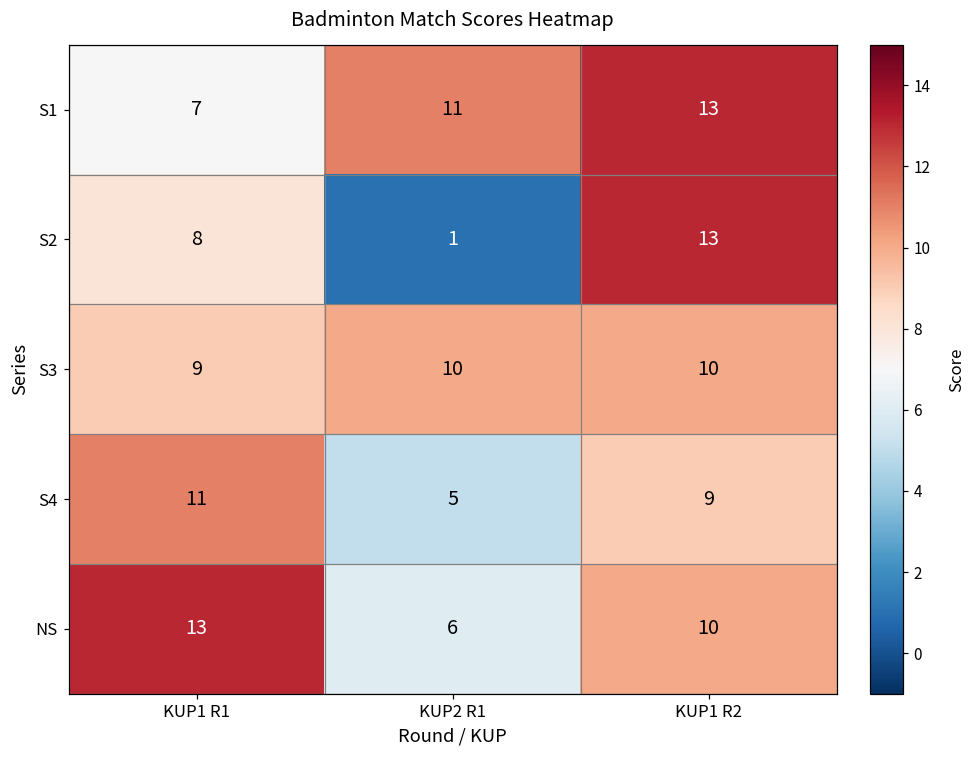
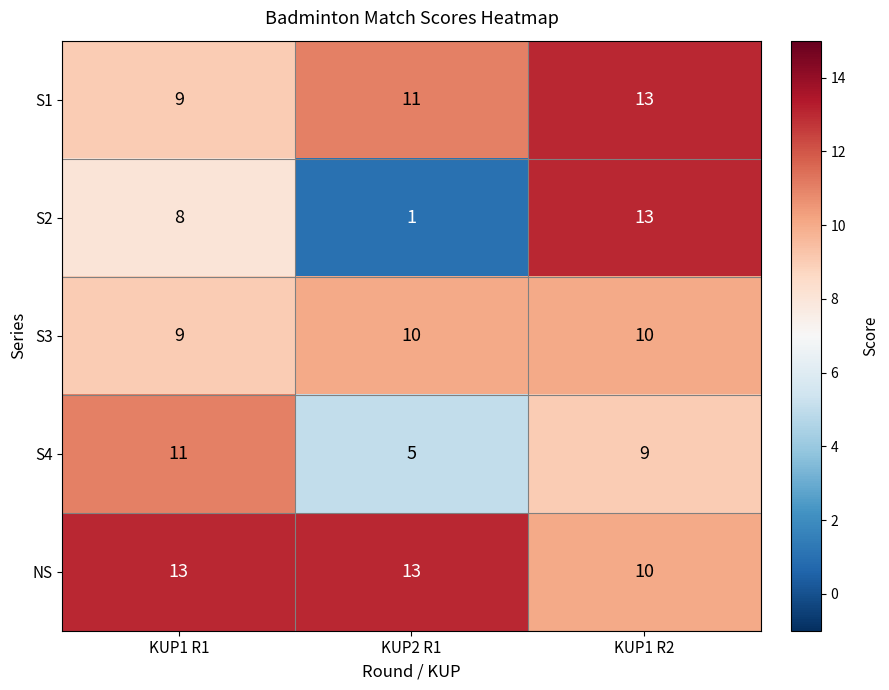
  {
    "S1": {
-     "KUP1 R1": 7,
+     "KUP1 R1": 9,
      "KUP2 R1": 11,
      "KUP1 R2": 13
    },
    "S2": {
      "KUP1 R1": 8,
      "KUP2 R1": 1,
      "KUP1 R2": 13
    },
    "S3": {
      "KUP1 R1": 9,
      "KUP2 R1": 10,
      "KUP1 R2": 10
    },
    "S4": {
      "KUP1 R1": 11,
      "KUP2 R1": 5,
      "KUP1 R2": 9
    },
    "NS": {
      "KUP1 R1": 13,
-     "KUP2 R1": 6,
+     "KUP2 R1": 13,
      "KUP1 R2": 10
    }
  }
